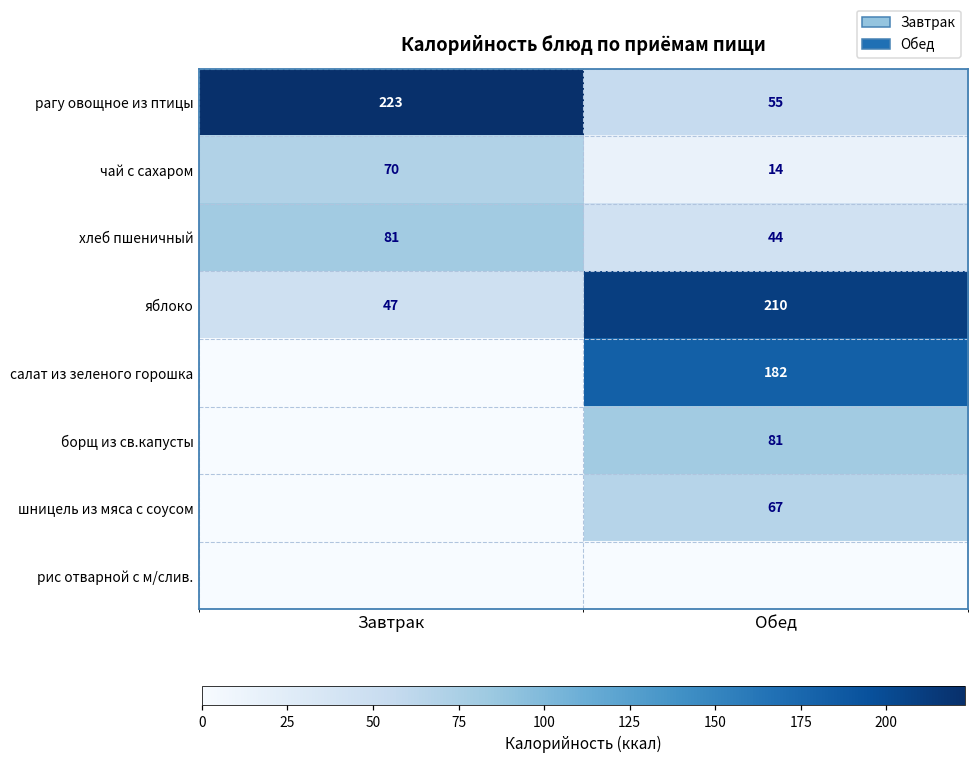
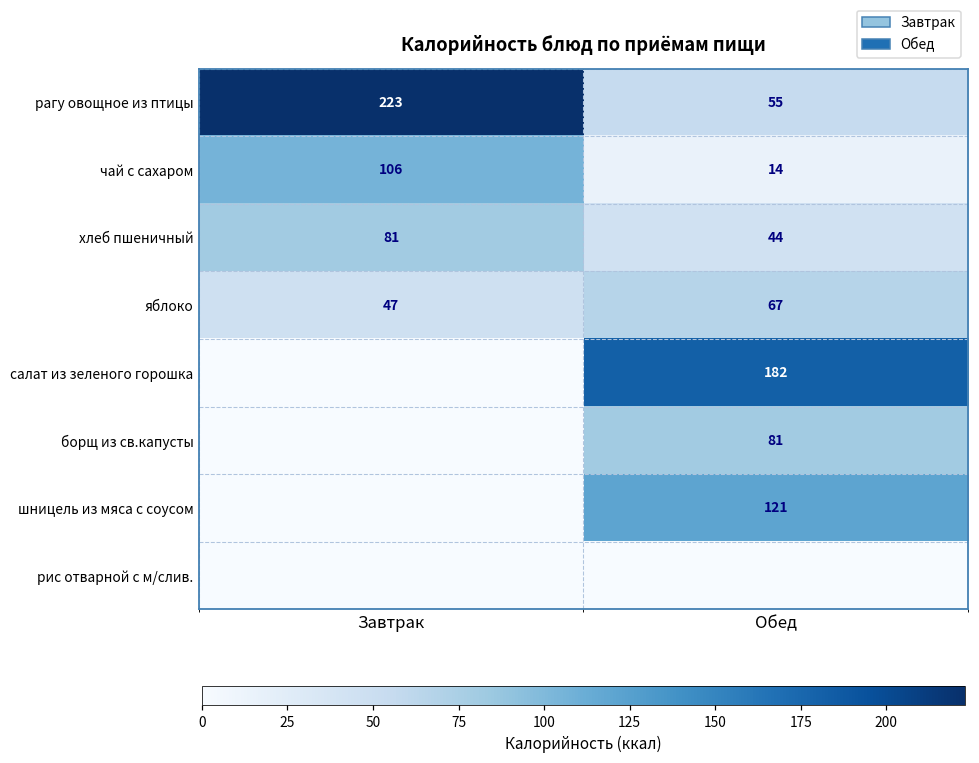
  {
    "рагу овощное из птицы": {
      "Завтрак": 223,
      "Обед": 55
    },
    "чай с сахаром": {
-     "Завтрак": 70,
+     "Завтрак": 106,
      "Обед": 14
    },
    "хлеб пшеничный": {
      "Завтрак": 81,
      "Обед": 44
    },
    "яблоко": {
      "Завтрак": 47,
-     "Обед": 210
+     "Обед": 67
    },
    "салат из зеленого горошка": {
      "Обед": 182
    },
    "борщ из св.капусты": {
      "Обед": 81
    },
    "шницель из мяса с соусом": {
-     "Обед": 67
+     "Обед": 121
    }
  }
